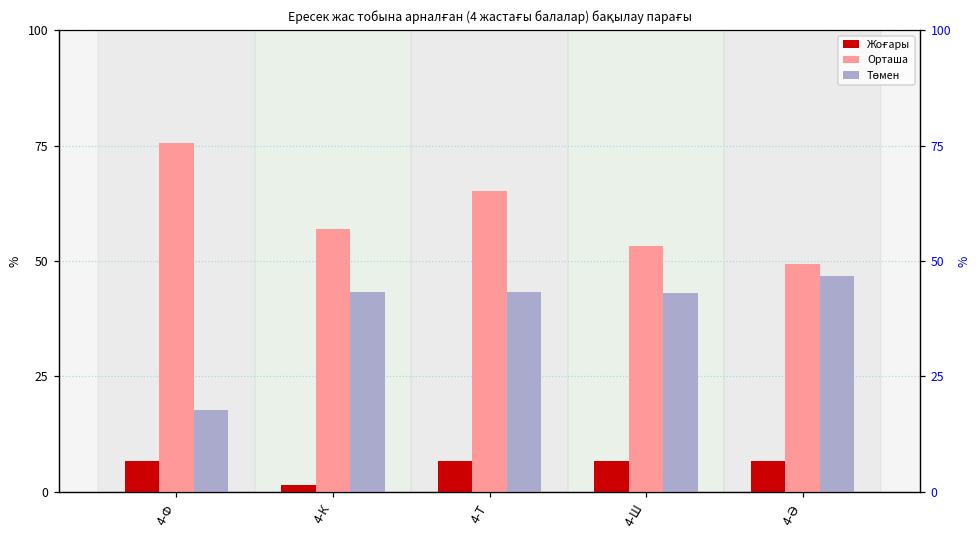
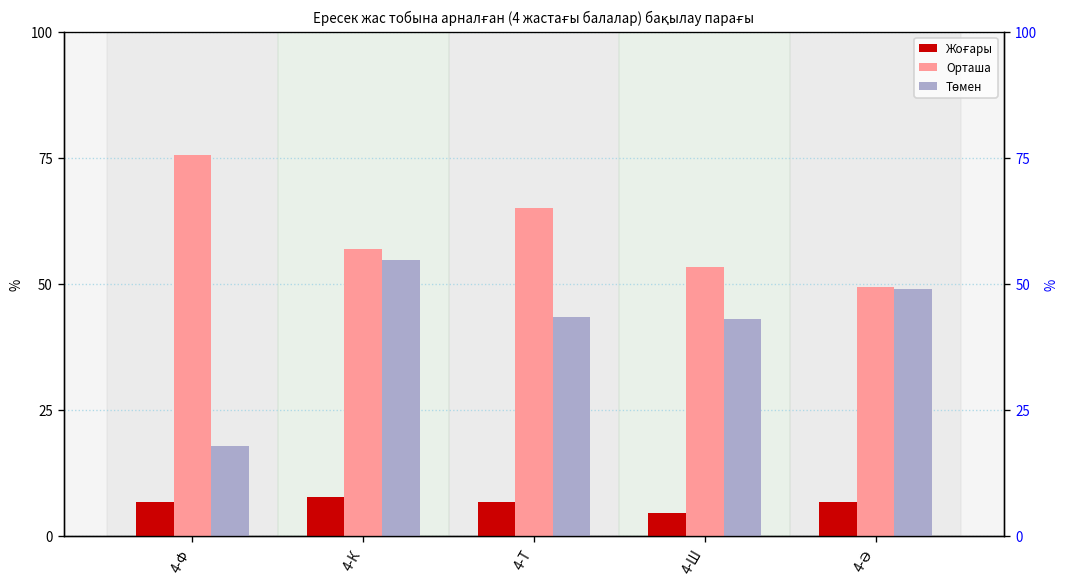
  {
    "Жоғары": {
      "4-Ф": 7,
-     "4-К": 1,
+     "4-К": 8,
      "4-Т": 7,
-     "4-Ш": 7,
+     "4-Ш": 5,
      "4-Ә": 7
    },
    "Орташа": {
      "4-Ф": 76,
      "4-К": 57,
      "4-Т": 65,
      "4-Ш": 53,
      "4-Ә": 49
    },
    "Төмен": {
      "4-Ф": 18,
-     "4-К": 43,
+     "4-К": 55,
      "4-Т": 43,
      "4-Ш": 43,
-     "4-Ә": 47
+     "4-Ә": 49
    }
  }
